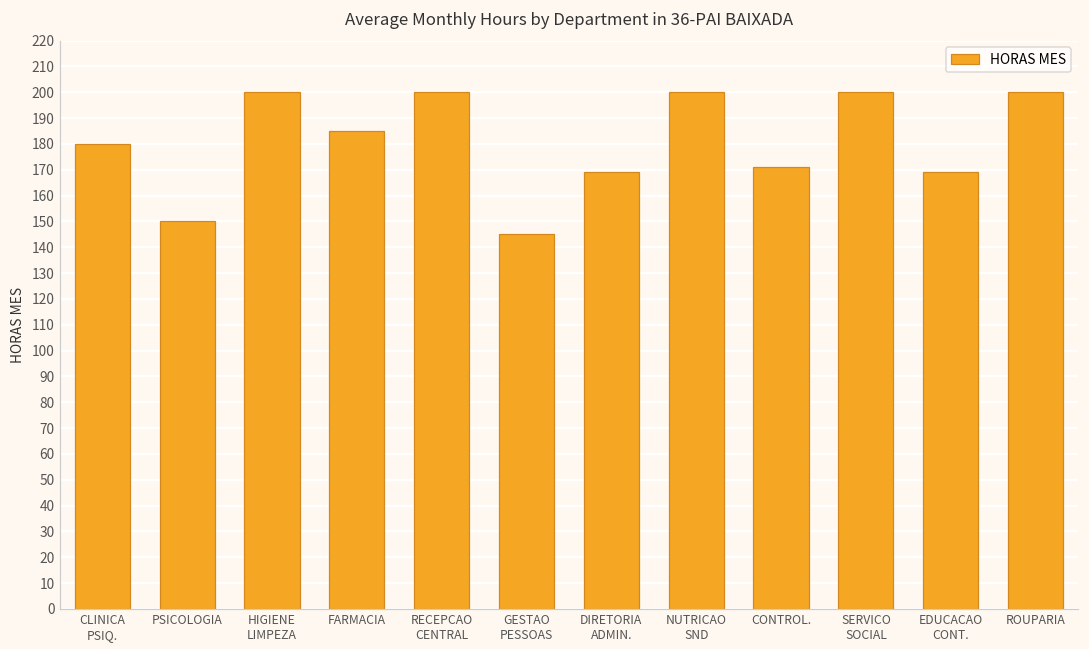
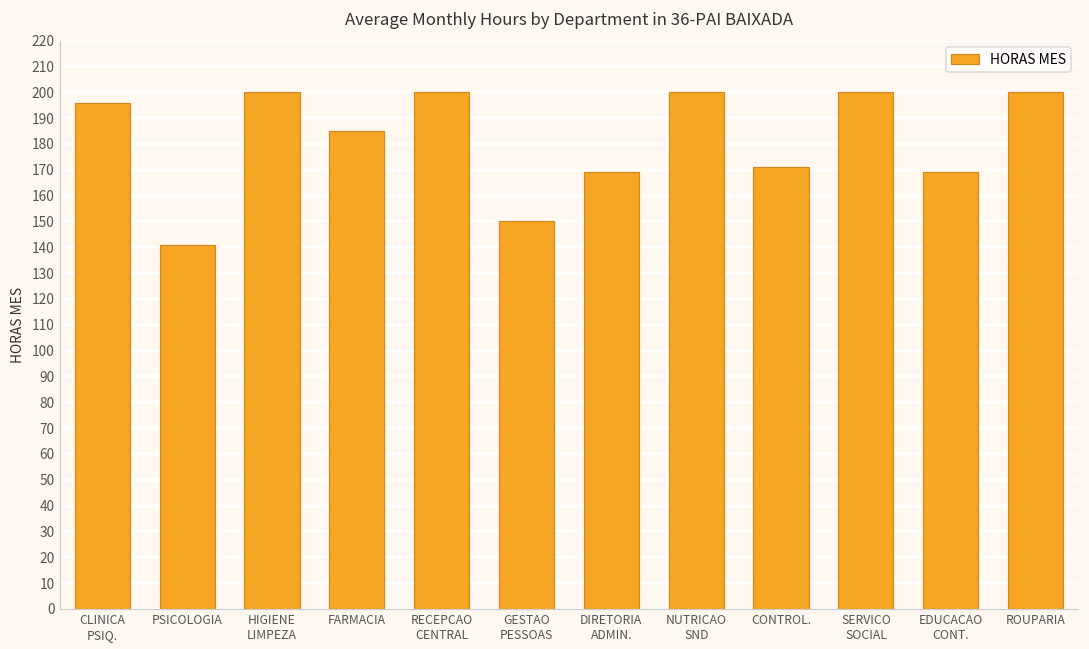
  {
-   "CLINICA PSIQ.": 180,
-   "PSICOLOGIA": 150,
+   "CLINICA PSIQ.": 196,
+   "PSICOLOGIA": 141,
    "HIGIENE LIMPEZA": 200,
    "FARMACIA": 185,
    "RECEPCAO CENTRAL": 200,
-   "GESTAO PESSOAS": 145,
+   "GESTAO PESSOAS": 150,
    "DIRETORIA ADMIN.": 169,
    "NUTRICAO SND": 200,
    "CONTROL.": 171,
    "SERVICO SOCIAL": 200,
    "EDUCACAO CONT.": 169,
    "ROUPARIA": 200
  }
